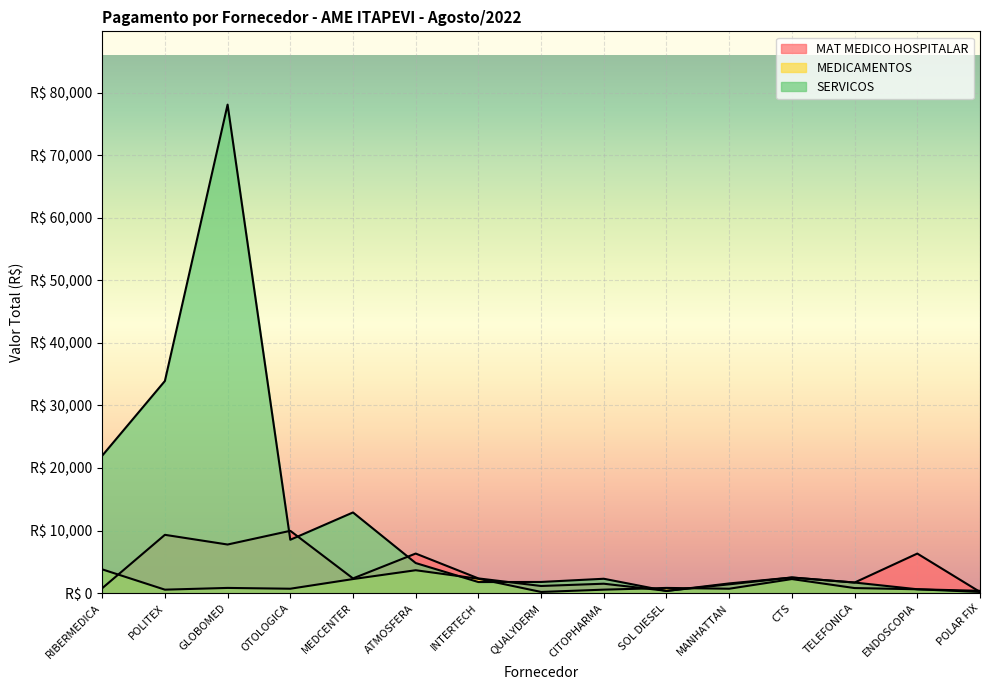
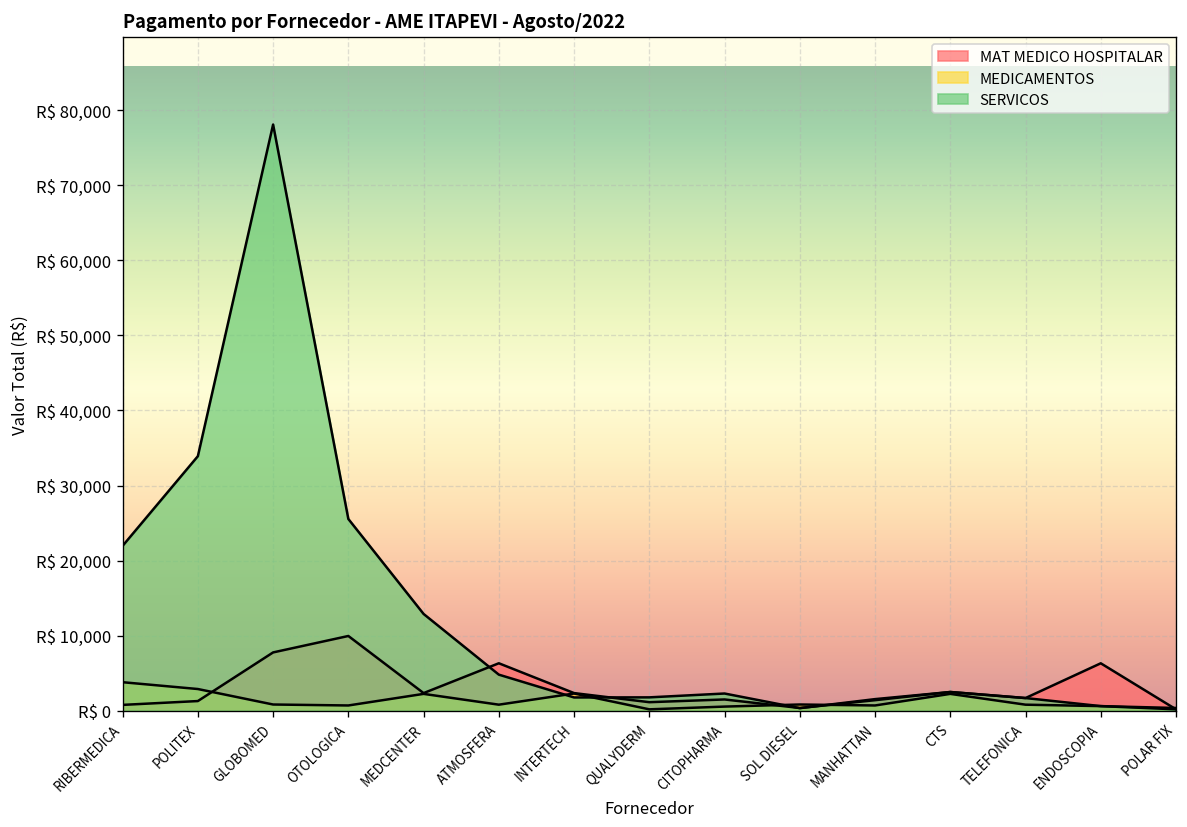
  {
    "MAT MEDICO HOSPITALAR": {
      "RIBERMEDICA": "R$ 1,000",
-     "POLITEX": "R$ 9,000",
+     "POLITEX": "R$ 1,000",
      "GLOBOMED": "R$ 8,000",
      "OTOLOGICA": "R$ 10,000",
      "ATMOSFERA": "R$ 6,000",
      "QUALYDERM": "R$ 1,000",
      "CITOPHARMA": "R$ 2,000",
      "ENDOSCOPIA": "R$ 6,000"
    },
    "MEDICAMENTOS": {
      "RIBERMEDICA": "R$ 4,000",
-     "POLITEX": "R$ 1,000",
+     "POLITEX": "R$ 3,000",
      "GLOBOMED": "R$ 1,000",
      "OTOLOGICA": "R$ 1,000",
-     "ATMOSFERA": "R$ 4,000",
+     "ATMOSFERA": "R$ 1,000",
      "QUALYDERM": "R$ 0",
      "CITOPHARMA": "R$ 1,000",
      "SOL DIESEL": "R$ 1,000",
      "MANHATTAN": "R$ 1,000",
      "TELEFONICA": "R$ 1,000"
    },
    "SERVICOS": {
      "RIBERMEDICA": "R$ 22,000",
      "POLITEX": "R$ 34,000",
      "GLOBOMED": "R$ 78,000",
-     "OTOLOGICA": "R$ 9,000",
+     "OTOLOGICA": "R$ 26,000",
      "MEDCENTER": "R$ 13,000",
      "ATMOSFERA": "R$ 5,000",
      "INTERTECH": "R$ 2,000",
      "QUALYDERM": "R$ 2,000",
      "CITOPHARMA": "R$ 2,000"
    }
  }
